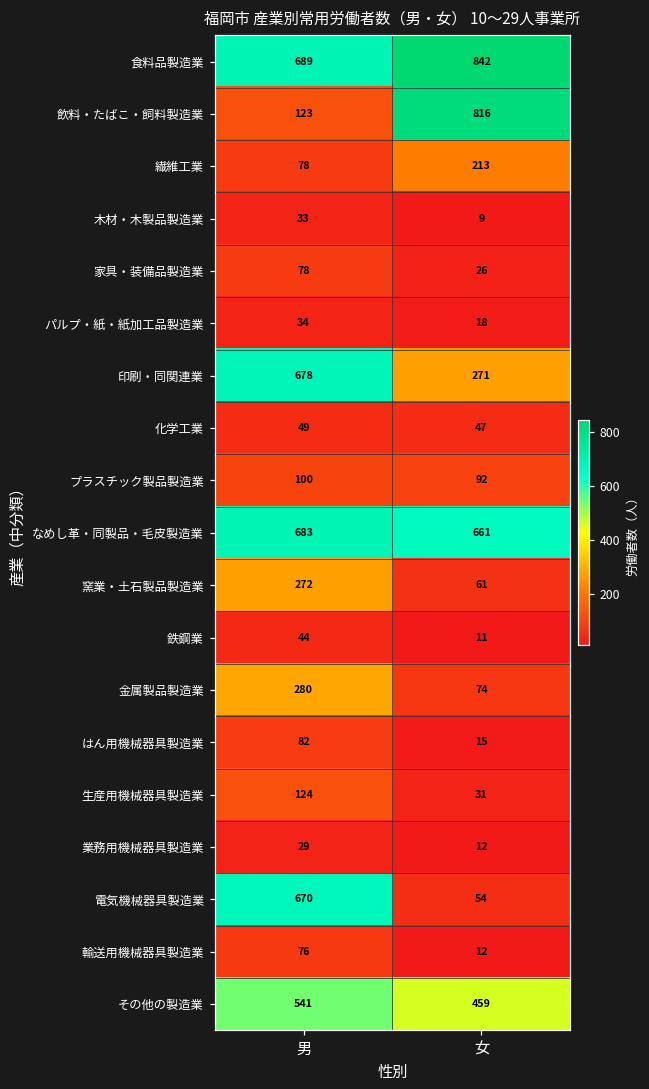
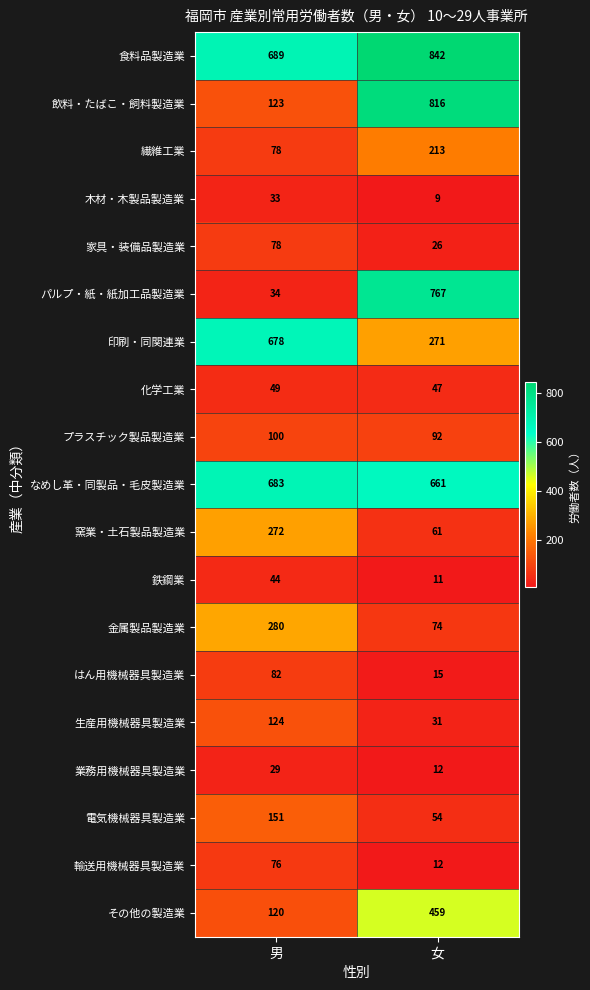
  {
    "食料品製造業": {
      "男": 689,
      "女": 842
    },
    "飲料・たばこ・飼料製造業": {
      "男": 123,
      "女": 816
    },
    "繊維工業": {
      "男": 78,
      "女": 213
    },
    "木材・木製品製造業": {
      "男": 33,
      "女": 9
    },
    "家具・装備品製造業": {
      "男": 78,
      "女": 26
    },
    "パルプ・紙・紙加工品製造業": {
      "男": 34,
-     "女": 18
+     "女": 767
    },
    "印刷・同関連業": {
      "男": 678,
      "女": 271
    },
    "化学工業": {
      "男": 49,
      "女": 47
    },
    "プラスチック製品製造業": {
      "男": 100,
      "女": 92
    },
    "なめし革・同製品・毛皮製造業": {
      "男": 683,
      "女": 661
    },
    "窯業・土石製品製造業": {
      "男": 272,
      "女": 61
    },
    "鉄鋼業": {
      "男": 44,
      "女": 11
    },
    "金属製品製造業": {
      "男": 280,
      "女": 74
    },
    "はん用機械器具製造業": {
      "男": 82,
      "女": 15
    },
    "生産用機械器具製造業": {
      "男": 124,
      "女": 31
    },
    "業務用機械器具製造業": {
      "男": 29,
      "女": 12
    },
    "電気機械器具製造業": {
-     "男": 670,
+     "男": 151,
      "女": 54
    },
    "輸送用機械器具製造業": {
      "男": 76,
      "女": 12
    },
    "その他の製造業": {
-     "男": 541,
+     "男": 120,
      "女": 459
    }
  }
